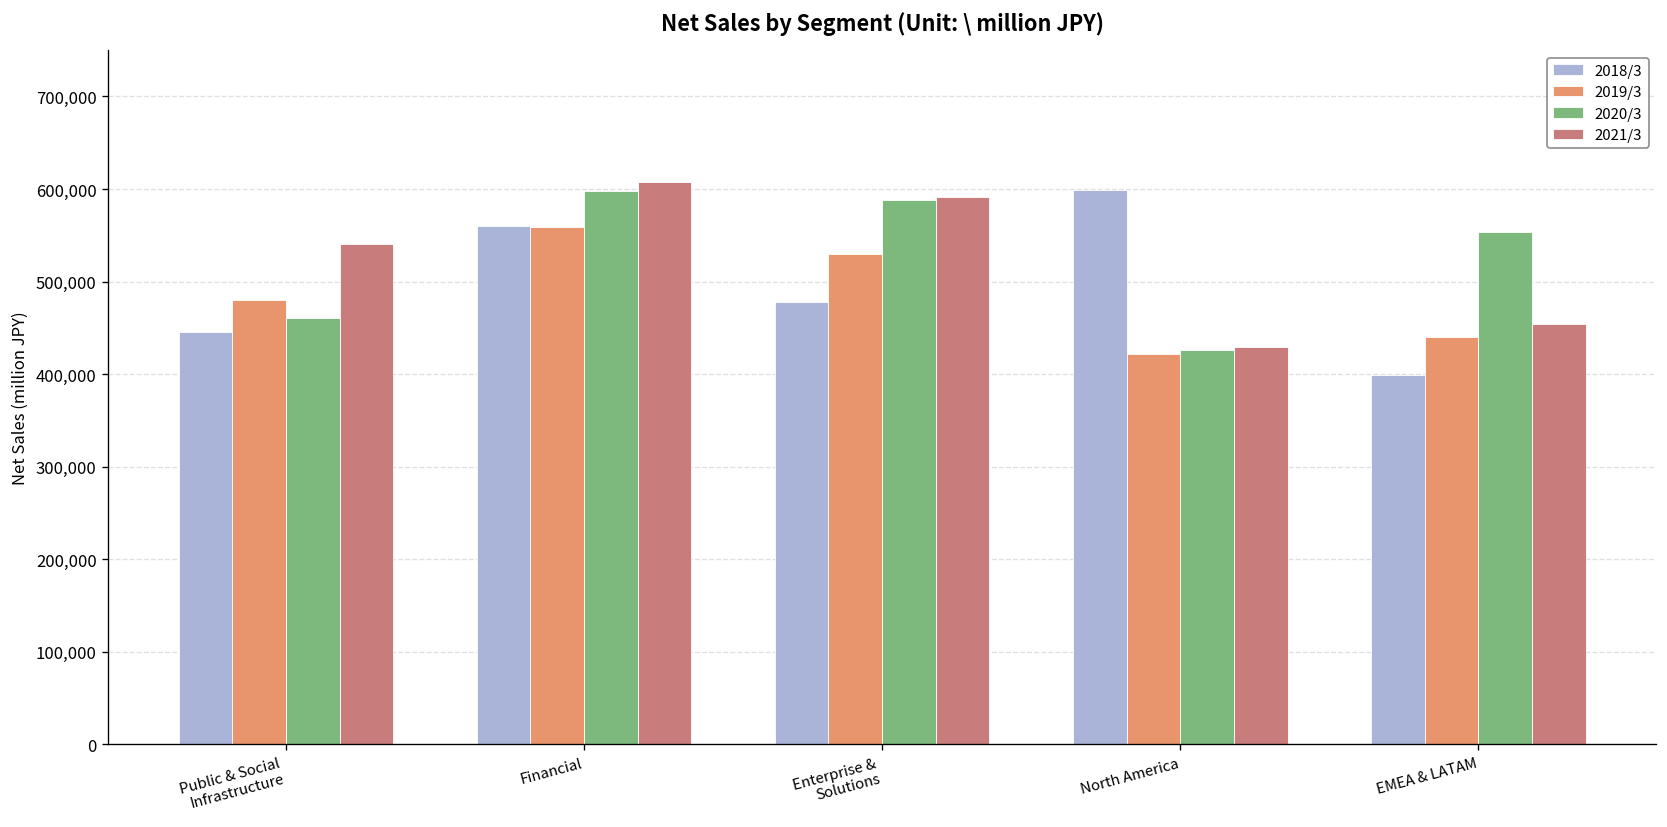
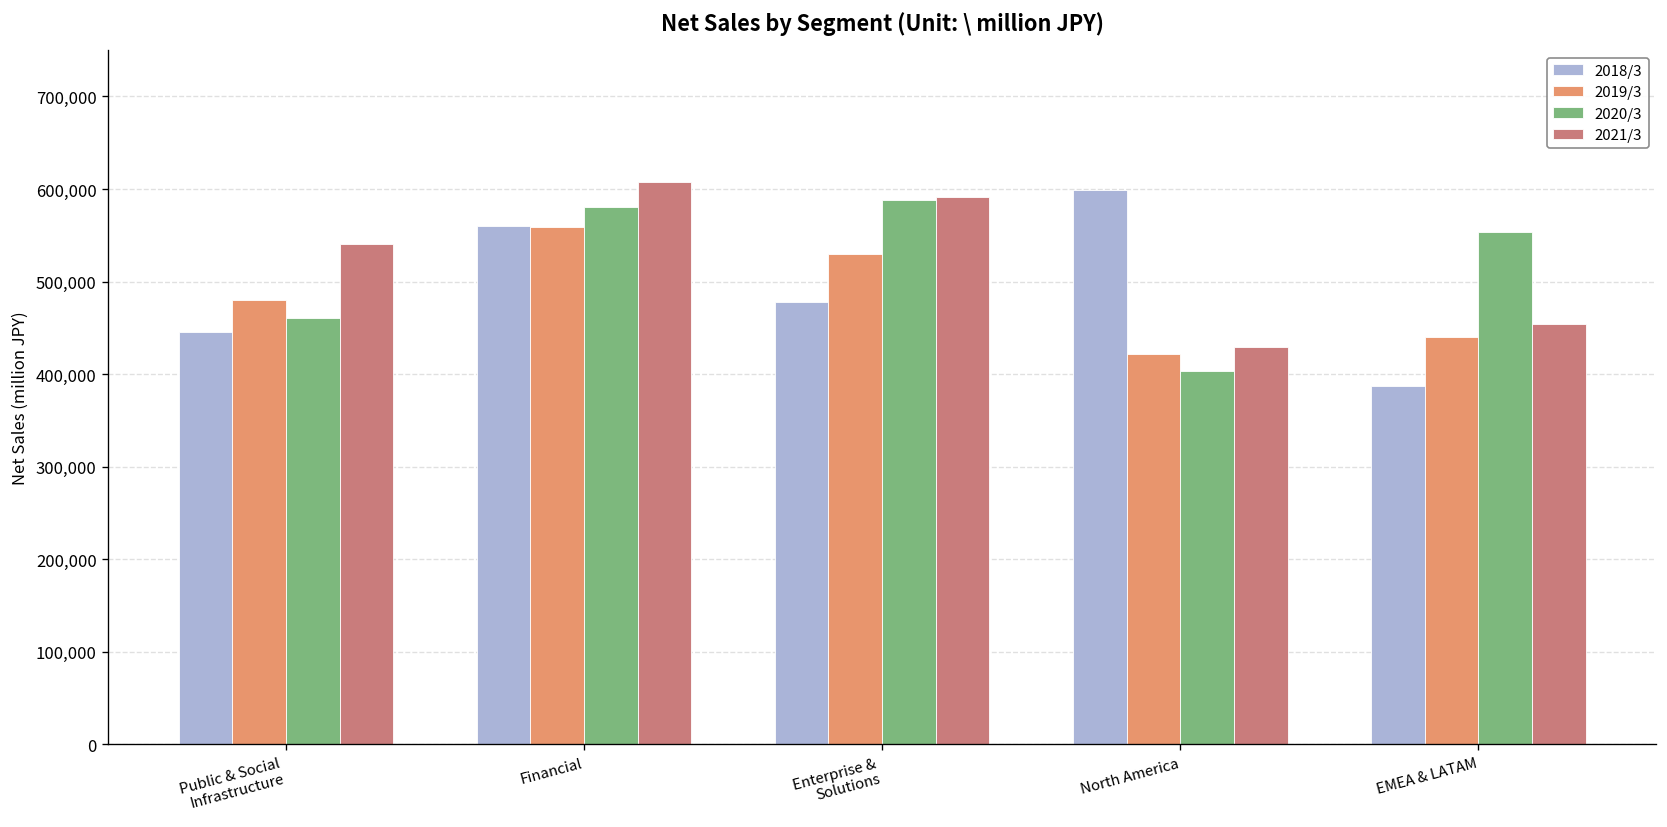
  {
    "2018/3": {
      "Public & Social Infrastructure": "440,000",
      "Financial": "560,000",
      "Enterprise & Solutions": "480,000",
      "North America": "600,000",
-     "EMEA & LATAM": "400,000"
+     "EMEA & LATAM": "390,000"
    },
    "2020/3": {
      "Public & Social Infrastructure": "460,000",
-     "Financial": "600,000",
+     "Financial": "580,000",
      "Enterprise & Solutions": "590,000",
-     "North America": "430,000",
+     "North America": "400,000",
      "EMEA & LATAM": "550,000"
    }
  }
